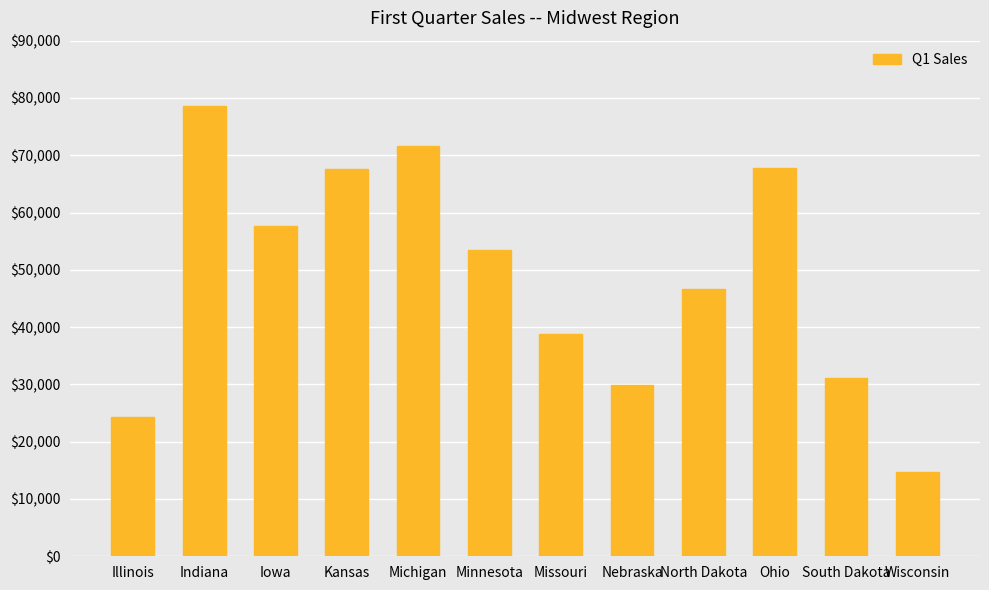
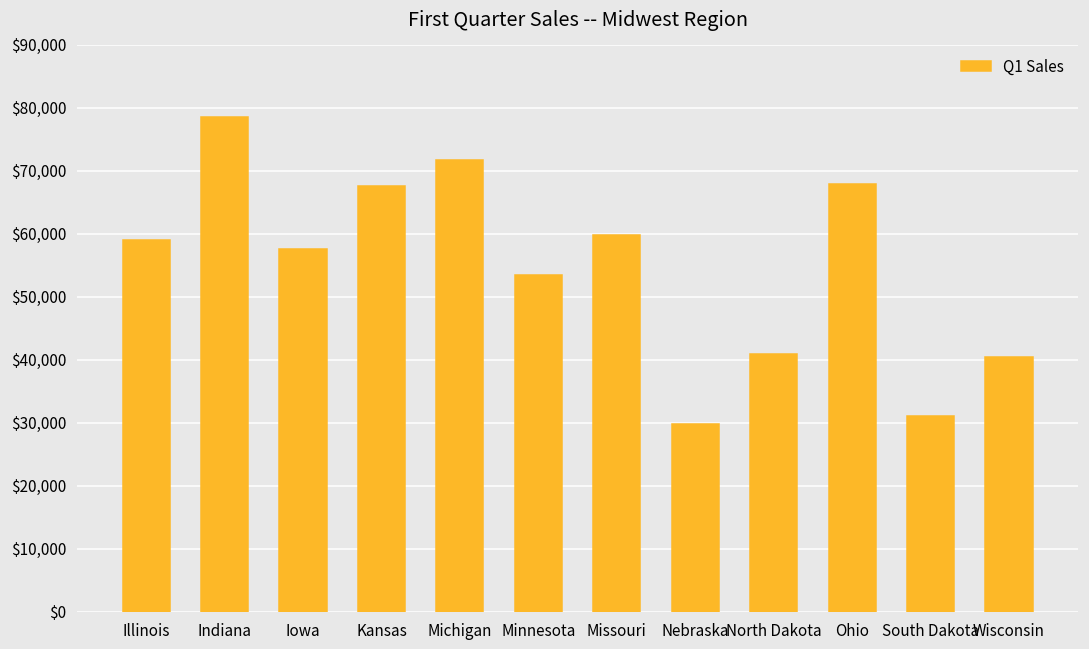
  {
-   "Illinois": "$24,000",
+   "Illinois": "$59,000",
    "Indiana": "$79,000",
    "Iowa": "$58,000",
    "Kansas": "$68,000",
    "Michigan": "$72,000",
    "Minnesota": "$53,000",
-   "Missouri": "$39,000",
+   "Missouri": "$60,000",
    "Nebraska": "$30,000",
-   "North Dakota": "$47,000",
+   "North Dakota": "$41,000",
    "Ohio": "$68,000",
    "South Dakota": "$31,000",
-   "Wisconsin": "$15,000"
+   "Wisconsin": "$40,000"
  }
